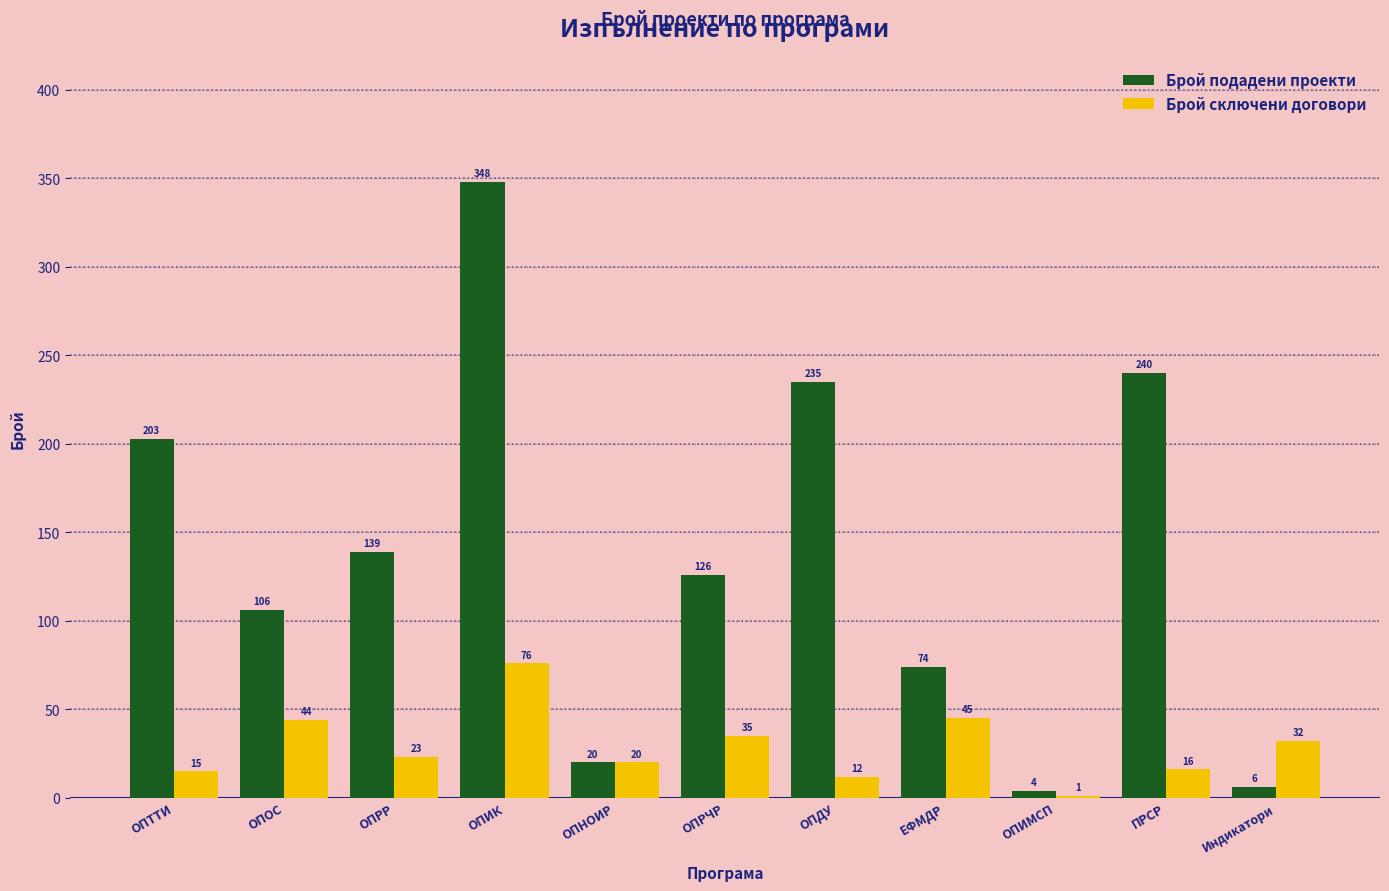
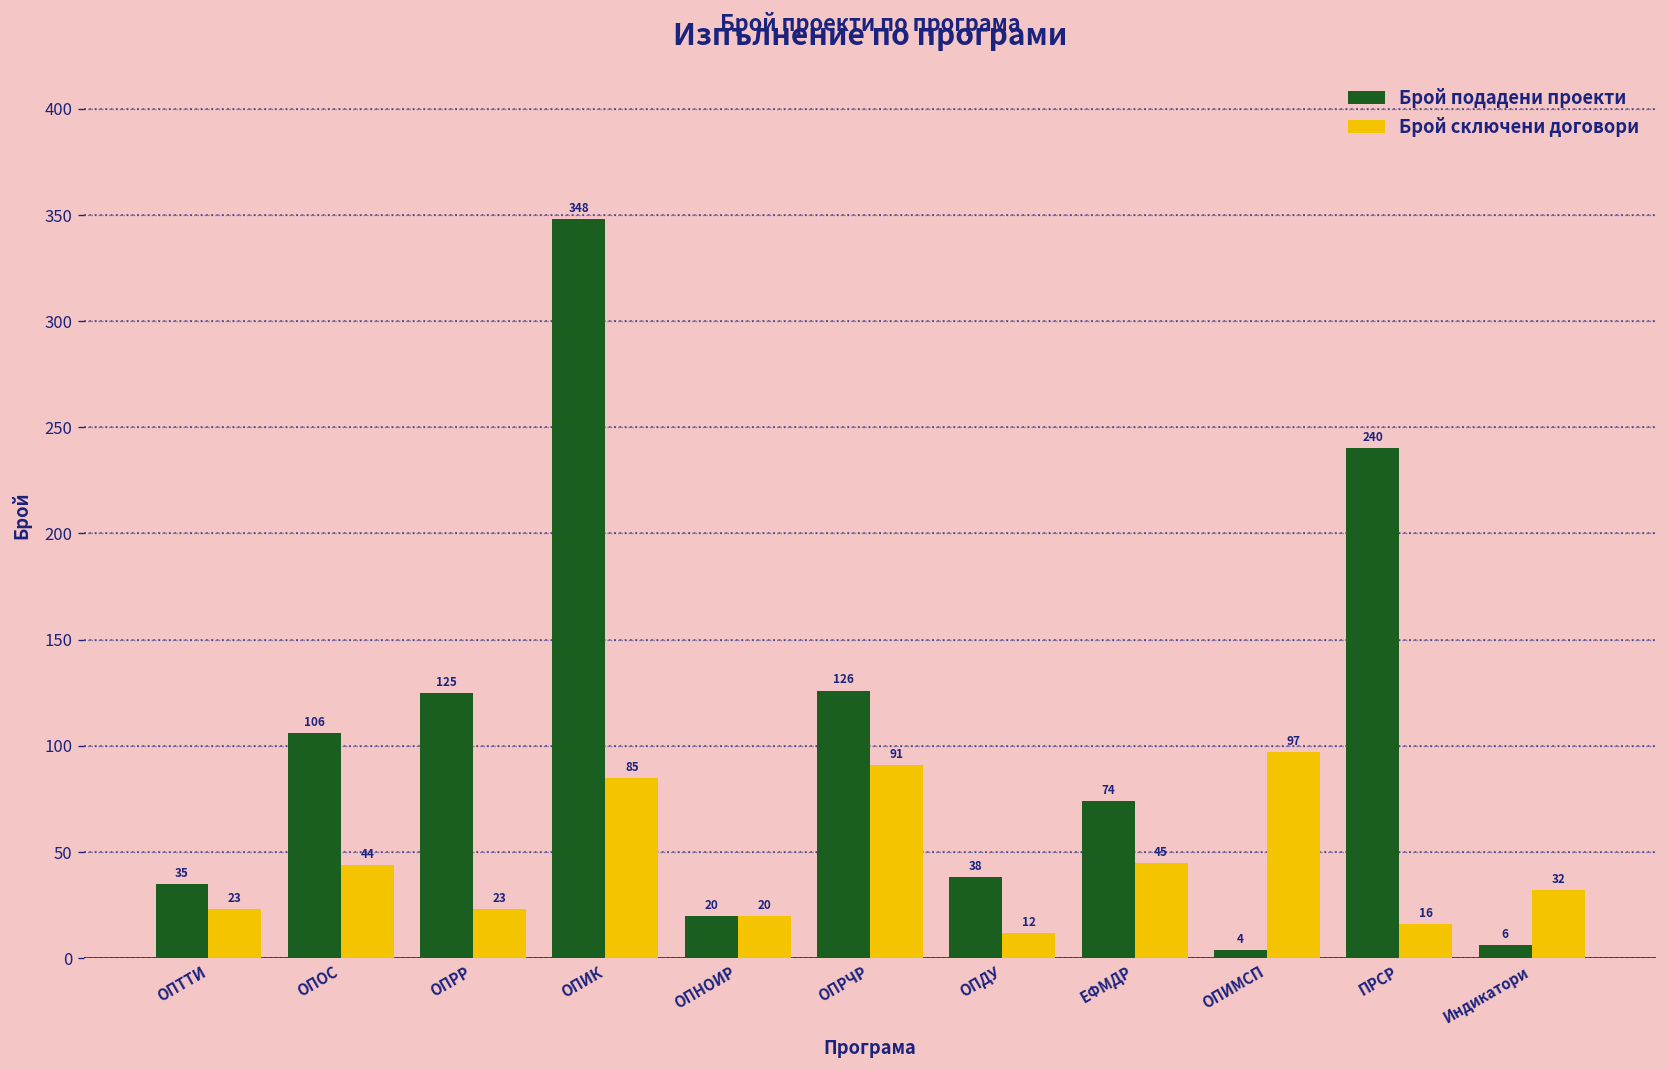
  {
    "Брой подадени проекти": {
-     "ОПТТИ": 203,
+     "ОПТТИ": 35,
      "ОПОС": 106,
-     "ОПРР": 139,
+     "ОПРР": 125,
      "ОПИК": 348,
      "ОПНОИР": 20,
      "ОПРЧР": 126,
-     "ОПДУ": 235,
+     "ОПДУ": 38,
      "ЕФМДР": 74,
      "ОПИМСП": 4,
      "ПРСР": 240,
      "Индикатори": 6
    },
    "Брой сключени договори": {
-     "ОПТТИ": 15,
+     "ОПТТИ": 23,
      "ОПОС": 44,
      "ОПРР": 23,
-     "ОПИК": 76,
+     "ОПИК": 85,
      "ОПНОИР": 20,
-     "ОПРЧР": 35,
+     "ОПРЧР": 91,
      "ОПДУ": 12,
      "ЕФМДР": 45,
-     "ОПИМСП": 1,
+     "ОПИМСП": 97,
      "ПРСР": 16,
      "Индикатори": 32
    }
  }
